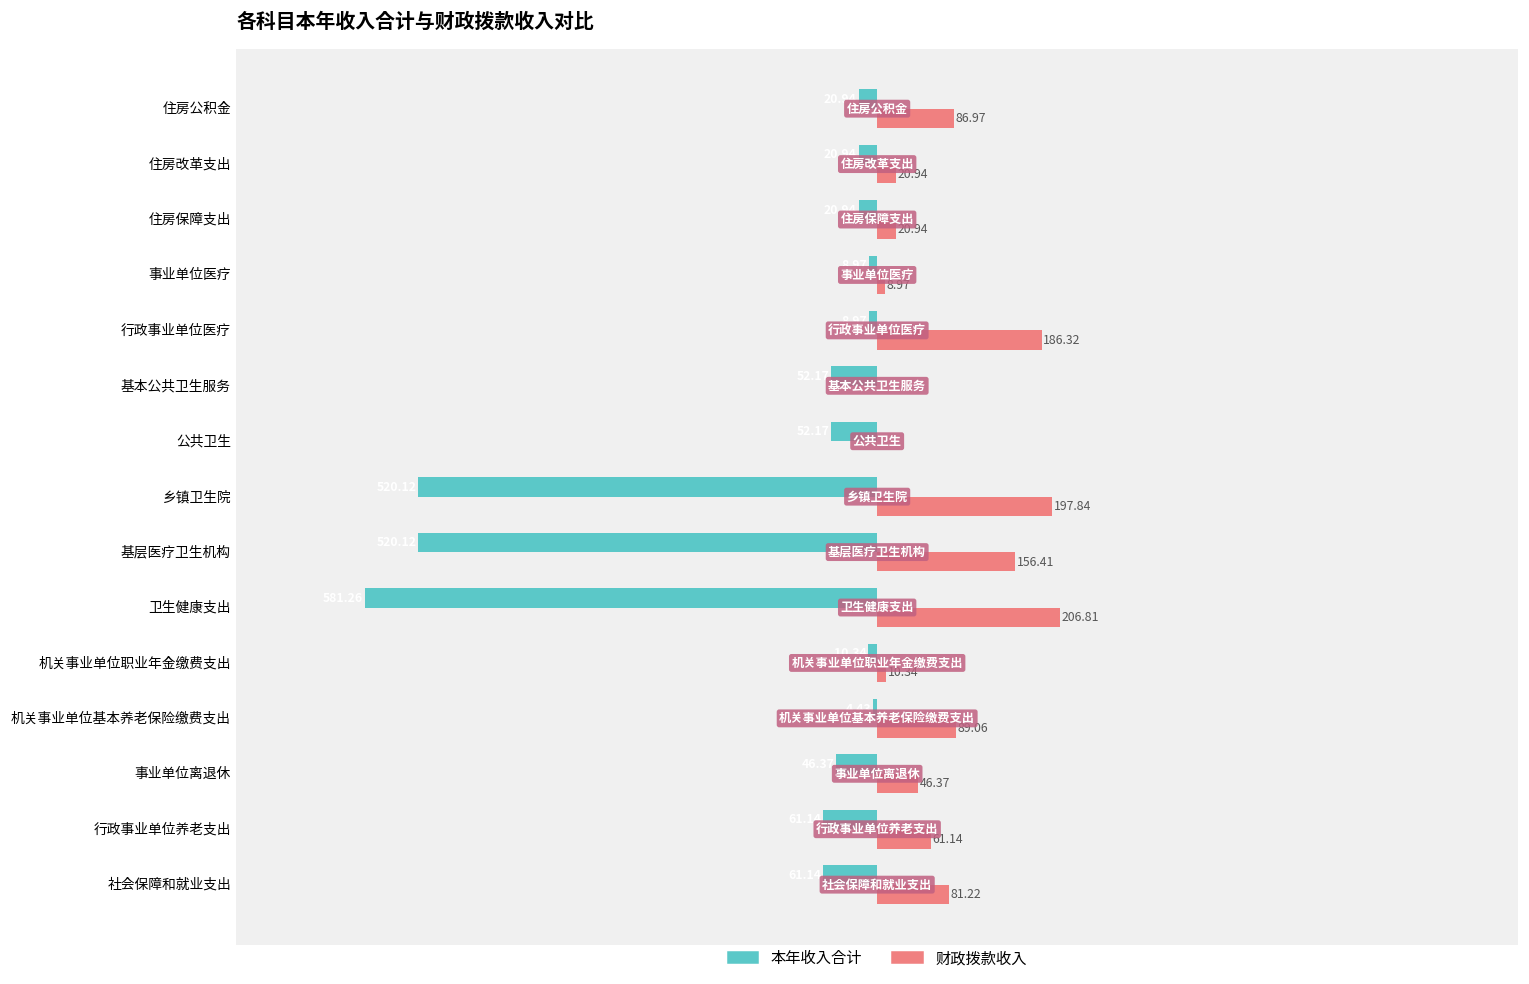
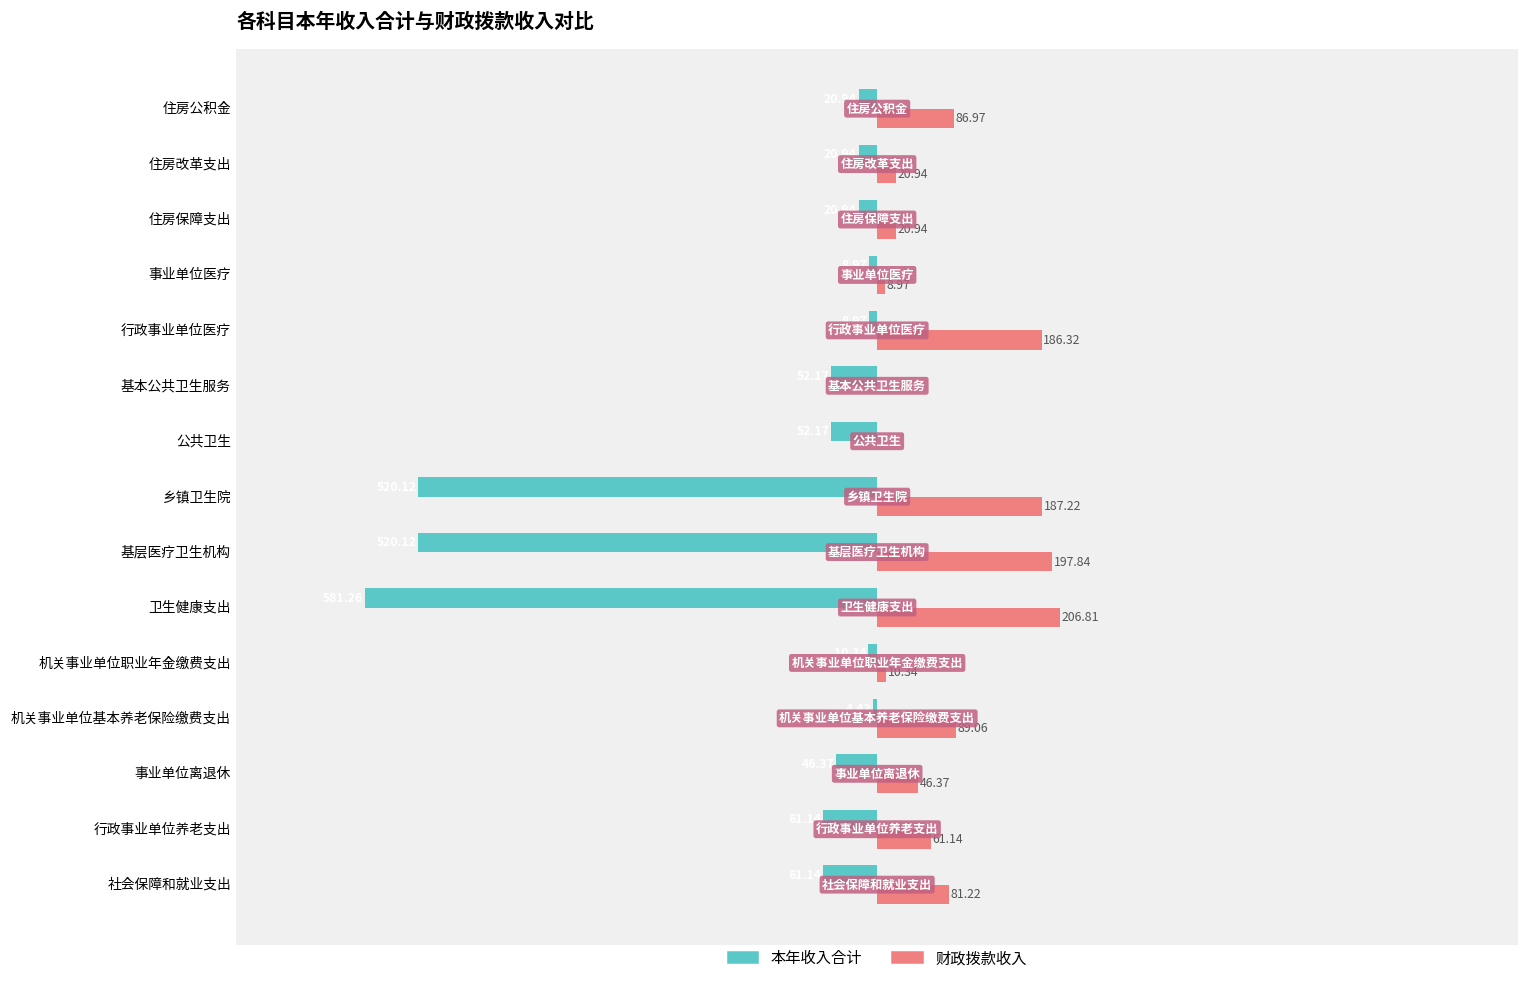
  {
    "财政拨款收入": {
      "住房公积金": 86.97,
      "行政事业单位医疗": 186.32,
-     "乡镇卫生院": 197.84,
-     "基层医疗卫生机构": 156.41,
+     "乡镇卫生院": 187.22,
+     "基层医疗卫生机构": 197.84,
      "卫生健康支出": 206.81,
      "社会保障和就业支出": 81.22
    }
  }
